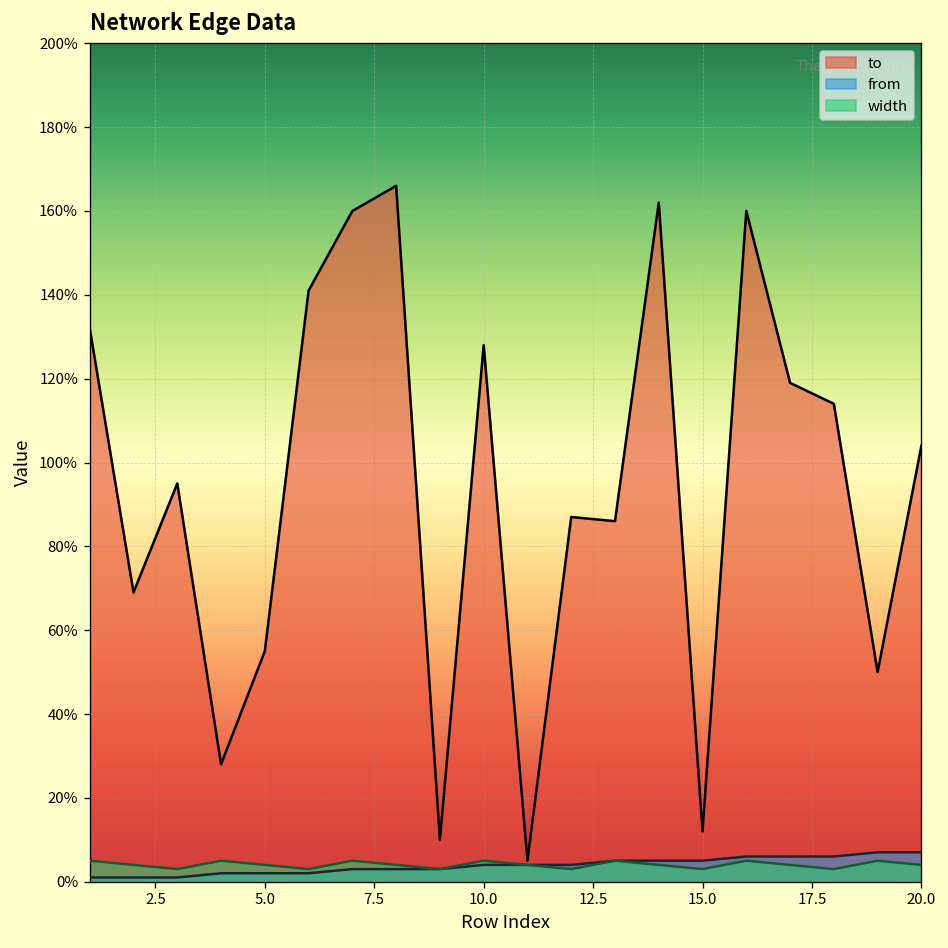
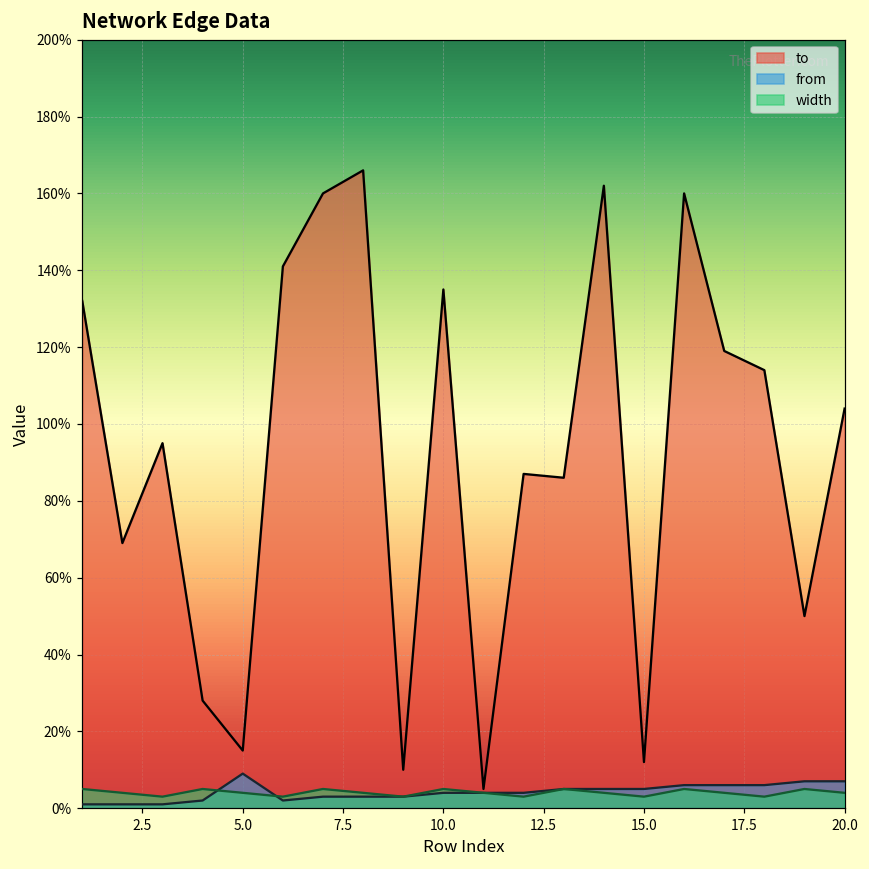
  {
    "to": {
-     "5.0": "55%",
-     "10.0": "128%",
+     "5.0": "15%",
+     "10.0": "135%",
      "15.0": "12%",
      "20.0": "104%"
    },
    "from": {
-     "5.0": "2%",
+     "5.0": "9%",
      "10.0": "4%",
      "15.0": "5%",
      "20.0": "7%"
    },
    "width": {
      "5.0": "4%",
      "10.0": "5%",
      "15.0": "3%",
      "20.0": "4%"
    }
  }
